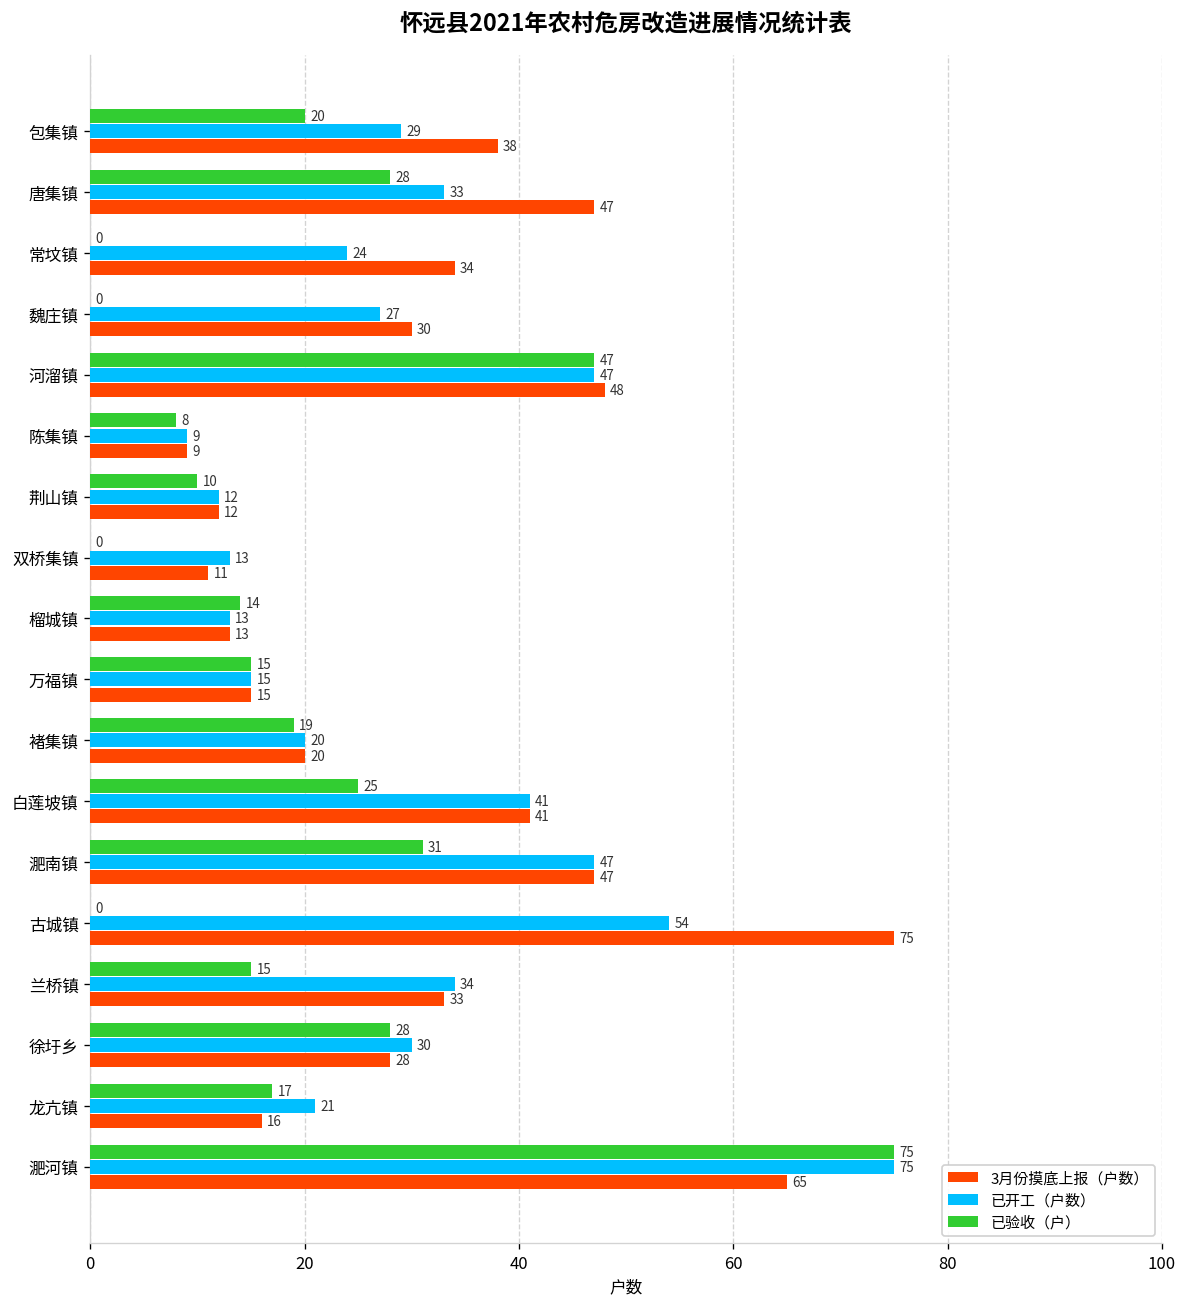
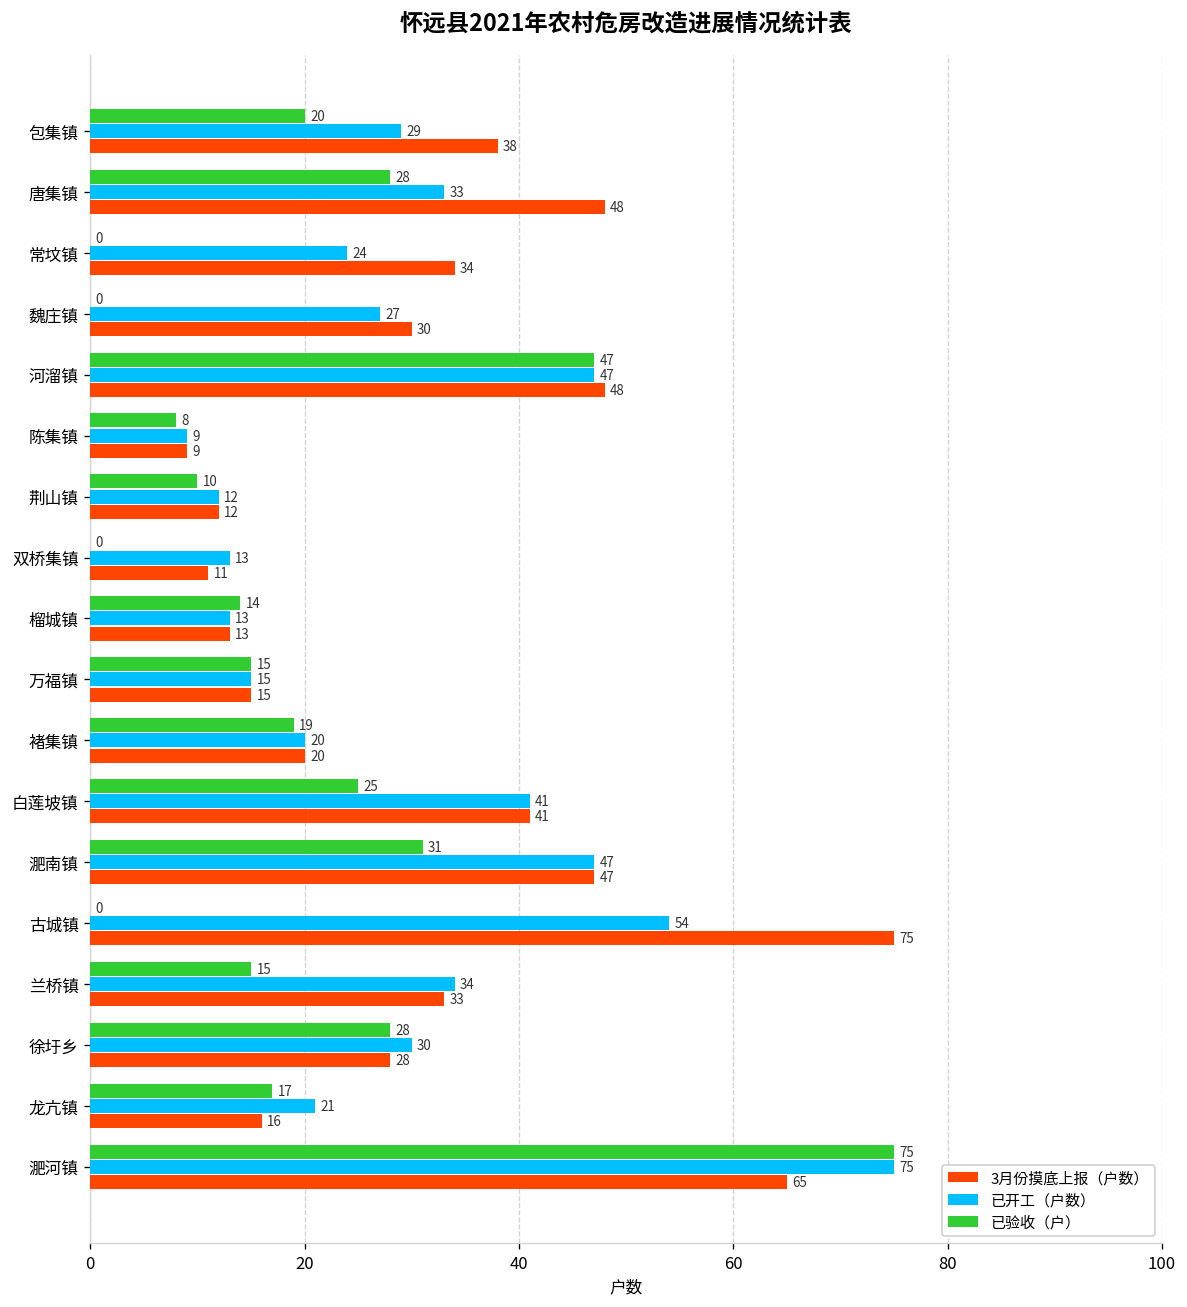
  {
    "3月份摸底上报（户数）": {
      "包集镇": 38,
-     "唐集镇": 47,
+     "唐集镇": 48,
      "常坟镇": 34,
      "魏庄镇": 30,
      "河溜镇": 48,
      "陈集镇": 9,
      "荆山镇": 12,
      "双桥集镇": 11,
      "榴城镇": 13,
      "万福镇": 15,
      "褚集镇": 20,
      "白莲坡镇": 41,
      "淝南镇": 47,
      "古城镇": 75,
      "兰桥镇": 33,
      "徐圩乡": 28,
      "龙亢镇": 16,
      "淝河镇": 65
    },
    "已开工（户数）": {
      "包集镇": 29,
      "唐集镇": 33,
      "常坟镇": 24,
      "魏庄镇": 27,
      "河溜镇": 47,
      "陈集镇": 9,
      "荆山镇": 12,
      "双桥集镇": 13,
      "榴城镇": 13,
      "万福镇": 15,
      "褚集镇": 20,
      "白莲坡镇": 41,
      "淝南镇": 47,
      "古城镇": 54,
      "兰桥镇": 34,
      "徐圩乡": 30,
      "龙亢镇": 21,
      "淝河镇": 75
    },
    "已验收（户）": {
      "包集镇": 20,
      "唐集镇": 28,
      "常坟镇": 0,
      "魏庄镇": 0,
      "河溜镇": 47,
      "陈集镇": 8,
      "荆山镇": 10,
      "双桥集镇": 0,
      "榴城镇": 14,
      "万福镇": 15,
      "褚集镇": 19,
      "白莲坡镇": 25,
      "淝南镇": 31,
      "古城镇": 0,
      "兰桥镇": 15,
      "徐圩乡": 28,
      "龙亢镇": 17,
      "淝河镇": 75
    }
  }
